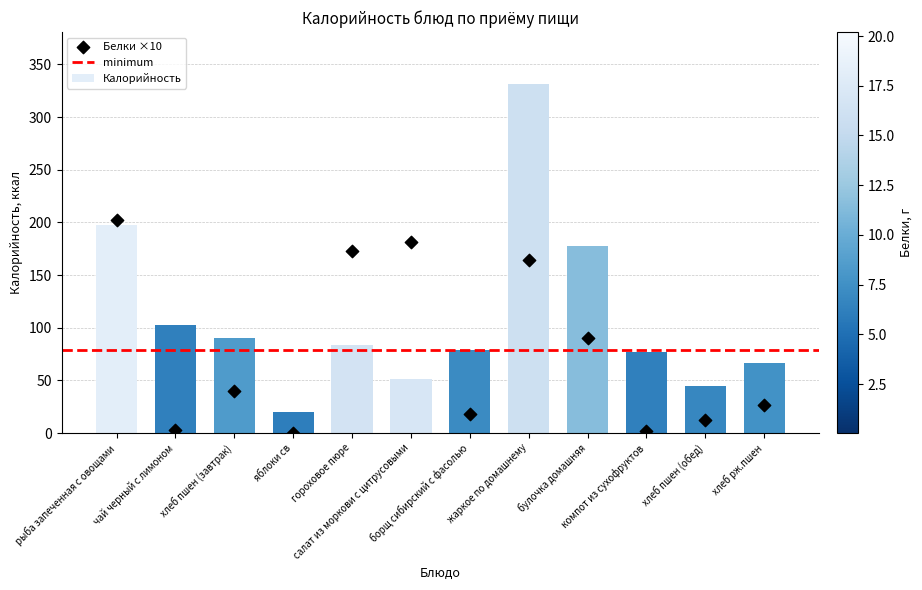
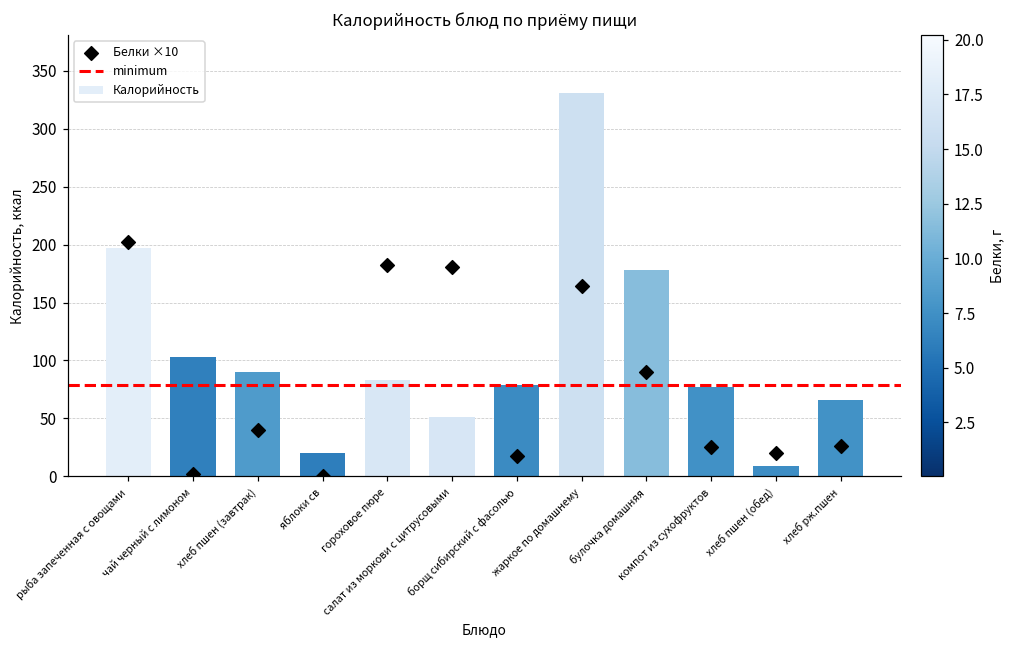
  {
    "Калорийность": {
      "рыба запеченная с овощами": 197,
      "чай черный с лимоном": 103,
      "хлеб пшен (завтрак)": 90,
      "яблоки св": 20,
      "гороховое пюре": 83,
      "салат из моркови с цитрусовыми": 51,
      "борщ сибирский с фасолью": 79,
      "жаркое по домашнему": 331,
      "булочка домашняя": 178,
      "компот из сухофруктов": 77,
-     "хлеб пшен (обед)": 45,
+     "хлеб пшен (обед)": 9,
      "хлеб рж.пшен": 66
    },
    "Белки ×10": {
-     "гороховое пюре": 173,
-     "компот из сухофруктов": 2,
-     "хлеб пшен (обед)": 12
+     "гороховое пюре": 183,
+     "компот из сухофруктов": 25,
+     "хлеб пшен (обед)": 20
    }
  }
